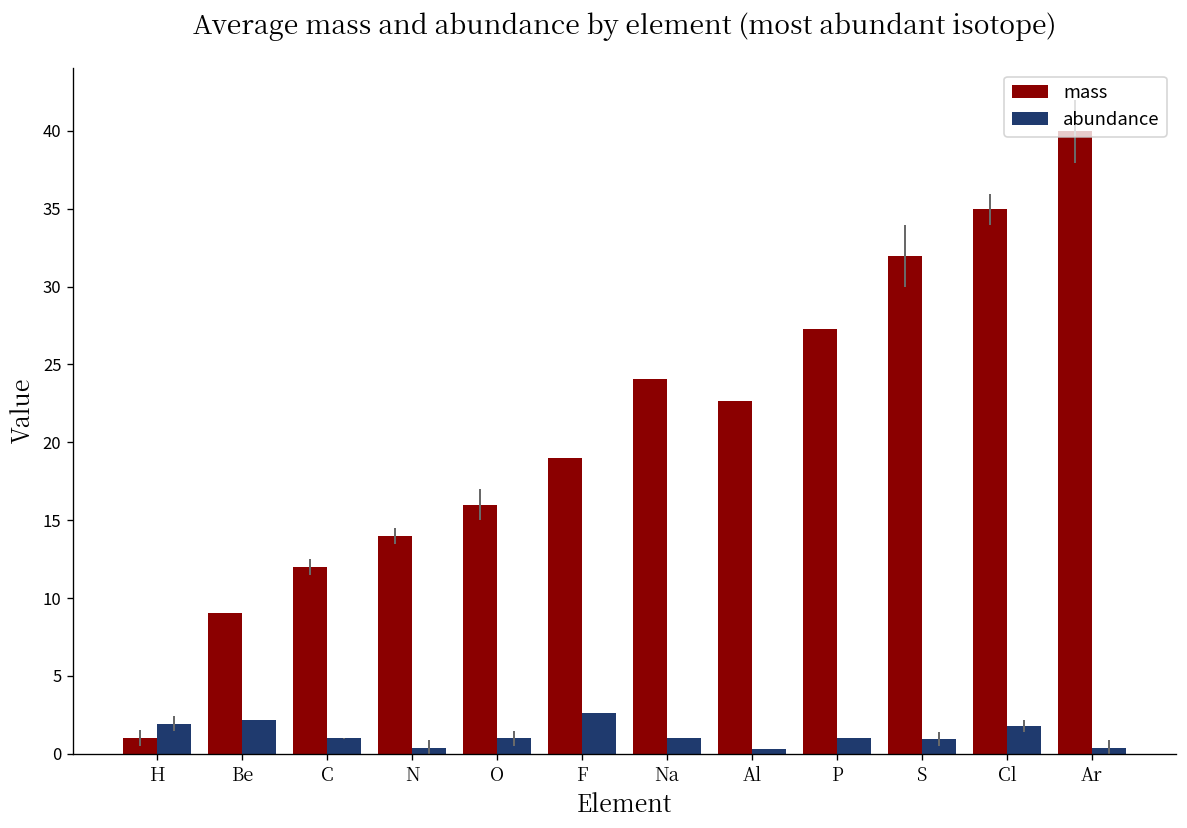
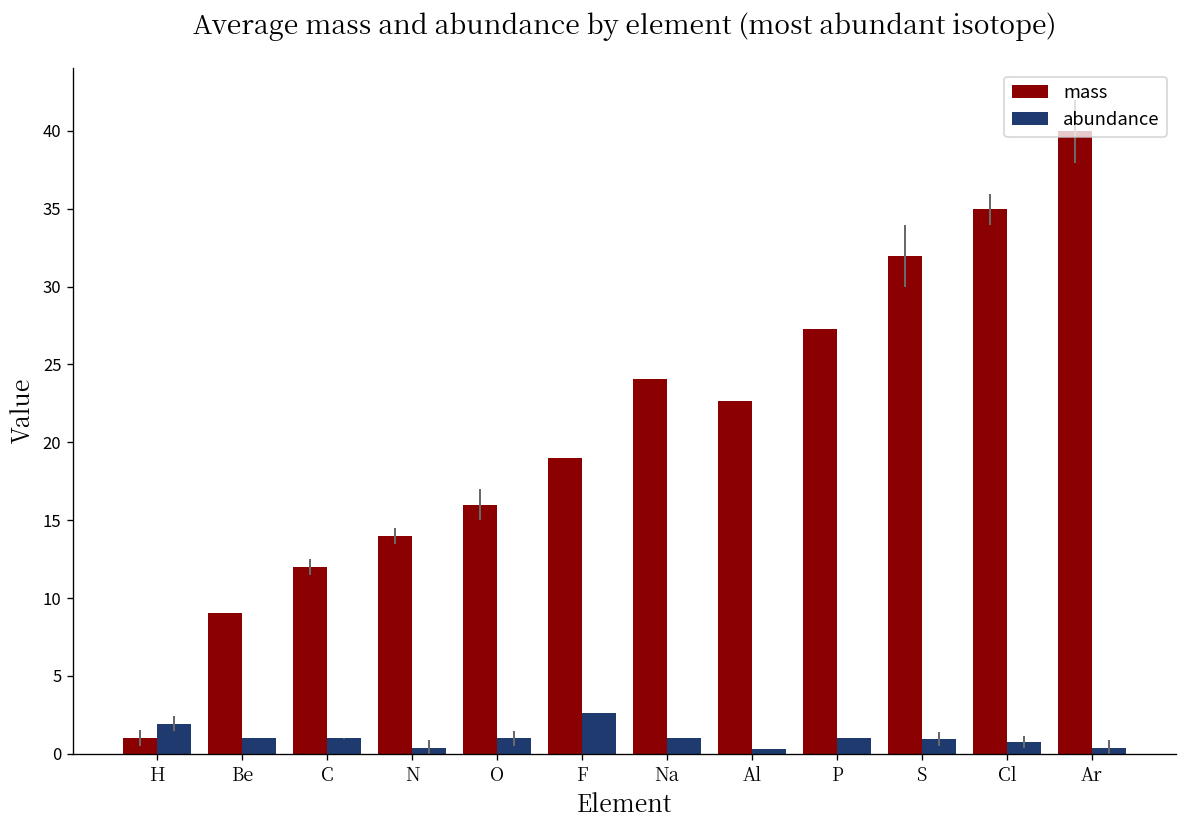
  {
    "mass": {
      "H": 1.0,
      "Be": 9.0,
      "C": 12.0,
      "N": 14.0,
      "O": 16.0,
      "F": 19.0,
      "Na": 24.1,
      "Al": 22.7,
      "P": 27.3,
      "S": 32.0,
      "Cl": 35.0
    },
    "abundance": {
      "H": 1.9,
-     "Be": 2.2,
+     "Be": 1.0,
      "C": 1.0,
      "N": 0.4,
      "O": 1.0,
      "F": 2.6,
      "Na": 1.0,
      "Al": 0.3,
      "P": 1.0,
      "S": 0.9,
-     "Cl": 1.8,
+     "Cl": 0.8,
      "Ar": 0.4
    }
  }
